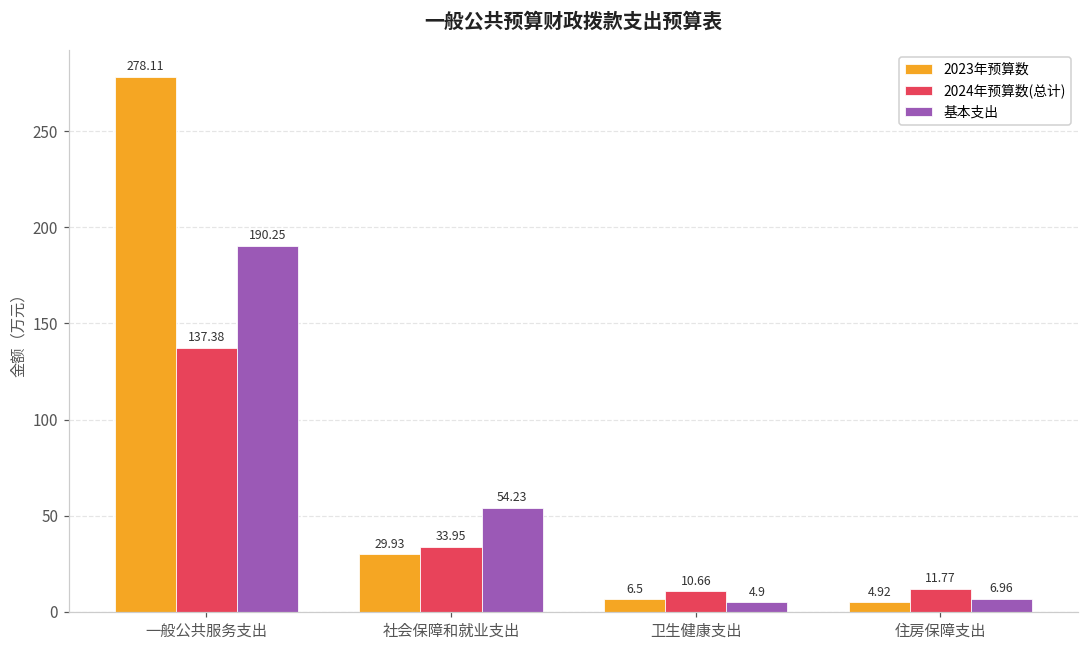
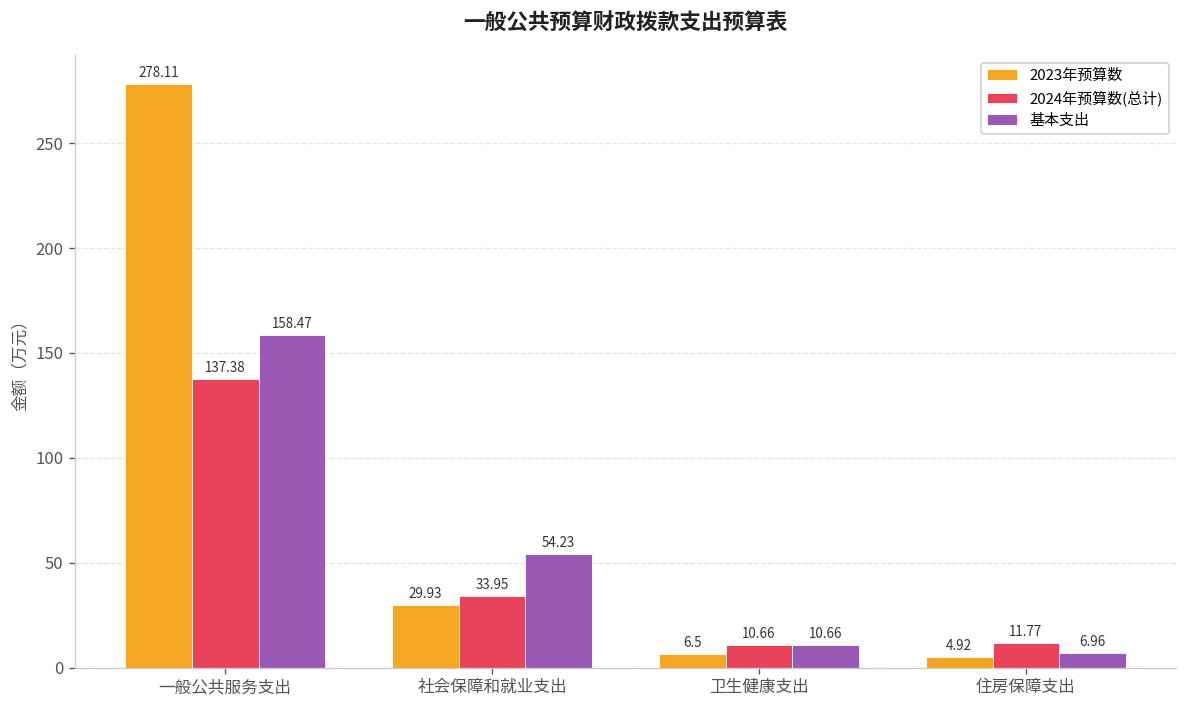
  {
    "2023年预算数": {
      "一般公共服务支出": 278.11,
      "社会保障和就业支出": 29.93,
      "卫生健康支出": 6.5,
      "住房保障支出": 4.92
    },
    "2024年预算数(总计)": {
      "一般公共服务支出": 137.38,
      "社会保障和就业支出": 33.95,
      "卫生健康支出": 10.66,
      "住房保障支出": 11.77
    },
    "基本支出": {
-     "一般公共服务支出": 190.25,
+     "一般公共服务支出": 158.47,
      "社会保障和就业支出": 54.23,
-     "卫生健康支出": 4.9,
+     "卫生健康支出": 10.66,
      "住房保障支出": 6.96
    }
  }
